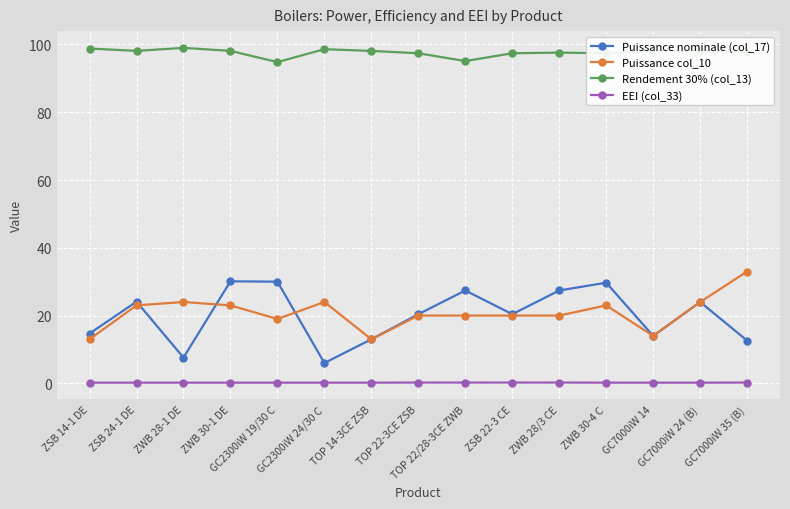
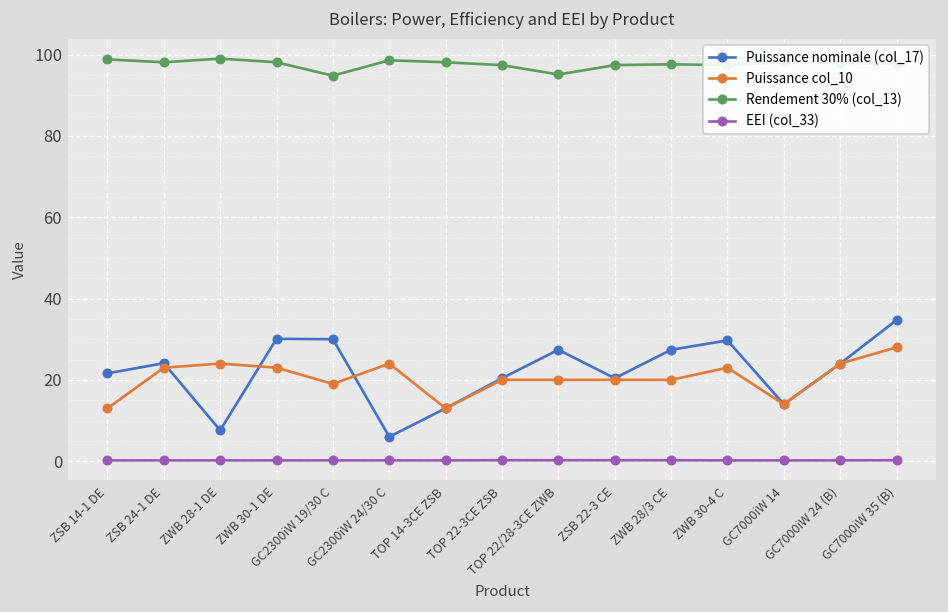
  {
    "Puissance nominale (col_17)": {
-     "ZSB 14-1 DE": 15,
+     "ZSB 14-1 DE": 22,
      "ZSB 24-1 DE": 24,
      "ZWB 28-1 DE": 8,
      "ZWB 30-1 DE": 30,
      "GC2300iW 19/30 C": 30,
      "GC2300iW 24/30 C": 6,
      "TOP 22/28-3CE ZWB": 27,
      "ZWB 28/3 CE": 27,
      "ZWB 30-4 C": 30,
-     "GC7000iW 35 (B)": 13
+     "GC7000iW 35 (B)": 35
    },
    "Puissance col_10": {
      "ZSB 14-1 DE": 13,
      "ZSB 24-1 DE": 23,
      "ZWB 28-1 DE": 24,
      "ZWB 30-1 DE": 23,
      "GC2300iW 19/30 C": 19,
      "GC2300iW 24/30 C": 24,
      "TOP 22/28-3CE ZWB": 20,
      "ZWB 28/3 CE": 20,
      "ZWB 30-4 C": 23,
-     "GC7000iW 35 (B)": 33
+     "GC7000iW 35 (B)": 28
    },
    "Rendement 30% (col_13)": {
      "ZSB 14-1 DE": 99,
      "ZSB 24-1 DE": 98,
      "ZWB 28-1 DE": 99,
      "ZWB 30-1 DE": 98,
      "GC2300iW 19/30 C": 95,
      "GC2300iW 24/30 C": 99,
      "TOP 14-3CE ZSB": 98,
      "TOP 22-3CE ZSB": 97,
      "TOP 22/28-3CE ZWB": 95,
      "ZSB 22-3 CE": 97,
      "ZWB 28/3 CE": 98
    },
    "EEI (col_33)": {
      "ZSB 14-1 DE": 0,
      "ZSB 24-1 DE": 0,
      "ZWB 28-1 DE": 0,
      "ZWB 30-1 DE": 0,
      "GC2300iW 19/30 C": 0,
      "GC2300iW 24/30 C": 0,
      "TOP 14-3CE ZSB": 0,
      "TOP 22-3CE ZSB": 0,
      "TOP 22/28-3CE ZWB": 0,
      "ZSB 22-3 CE": 0,
      "ZWB 28/3 CE": 0,
      "ZWB 30-4 C": 0,
      "GC7000iW 14": 0,
      "GC7000iW 24 (B)": 0,
      "GC7000iW 35 (B)": 0
    }
  }
